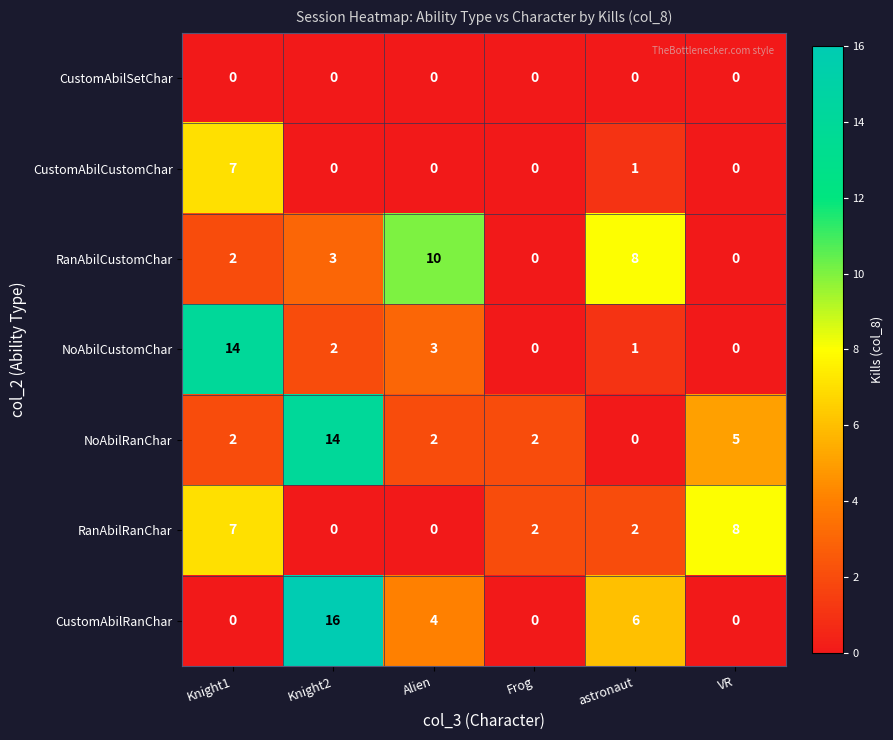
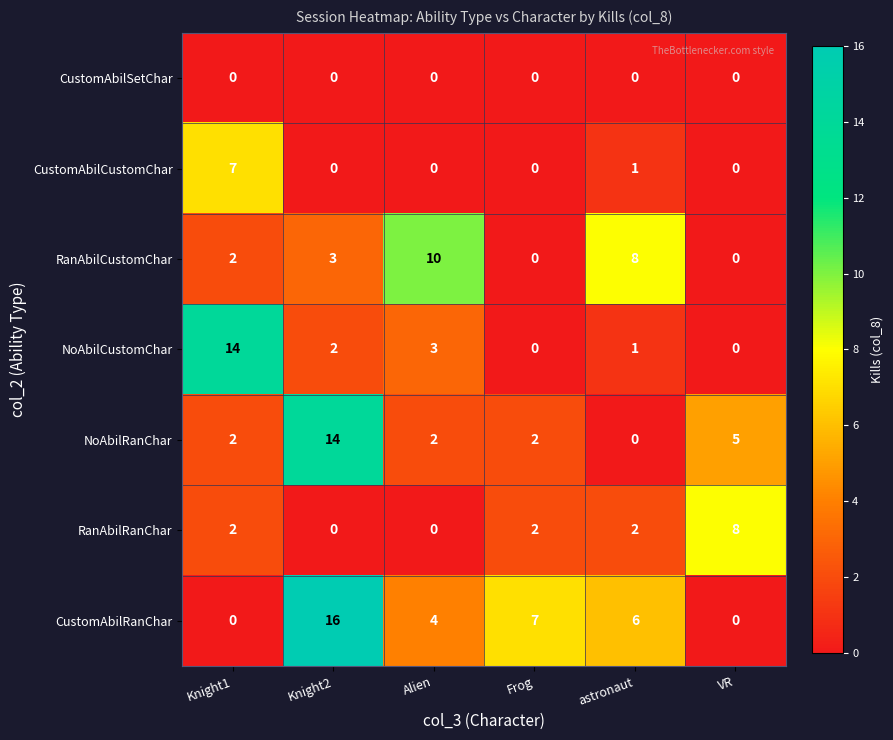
  {
    "CustomAbilSetChar": {
      "Knight1": 0,
      "Knight2": 0,
      "Alien": 0,
      "Frog": 0,
      "astronaut": 0
    },
    "CustomAbilCustomChar": {
      "Knight1": 7,
      "Knight2": 0,
      "Alien": 0,
      "Frog": 0,
      "astronaut": 1,
      "VR": 0
    },
    "RanAbilCustomChar": {
      "Knight1": 2,
      "Knight2": 3,
      "Alien": 10,
      "Frog": 0,
      "astronaut": 8,
      "VR": 0
    },
    "NoAbilCustomChar": {
      "Knight1": 14,
      "Knight2": 2,
      "Alien": 3,
      "Frog": 0,
      "astronaut": 1,
      "VR": 0
    },
    "NoAbilRanChar": {
      "Knight1": 2,
      "Knight2": 14,
      "Alien": 2,
      "Frog": 2,
      "astronaut": 0,
      "VR": 5
    },
    "RanAbilRanChar": {
-     "Knight1": 7,
+     "Knight1": 2,
      "Knight2": 0,
      "Alien": 0,
      "Frog": 2,
      "astronaut": 2,
      "VR": 8
    },
    "CustomAbilRanChar": {
      "Knight1": 0,
      "Knight2": 16,
      "Alien": 4,
-     "Frog": 0,
+     "Frog": 7,
      "astronaut": 6,
      "VR": 0
    }
  }
